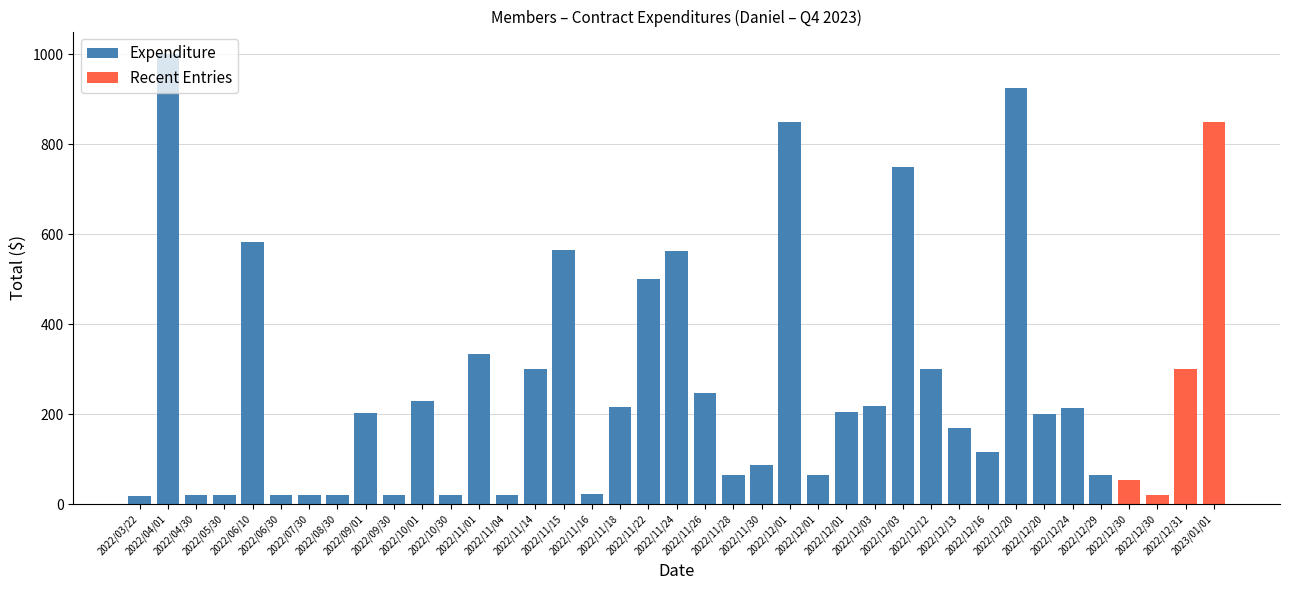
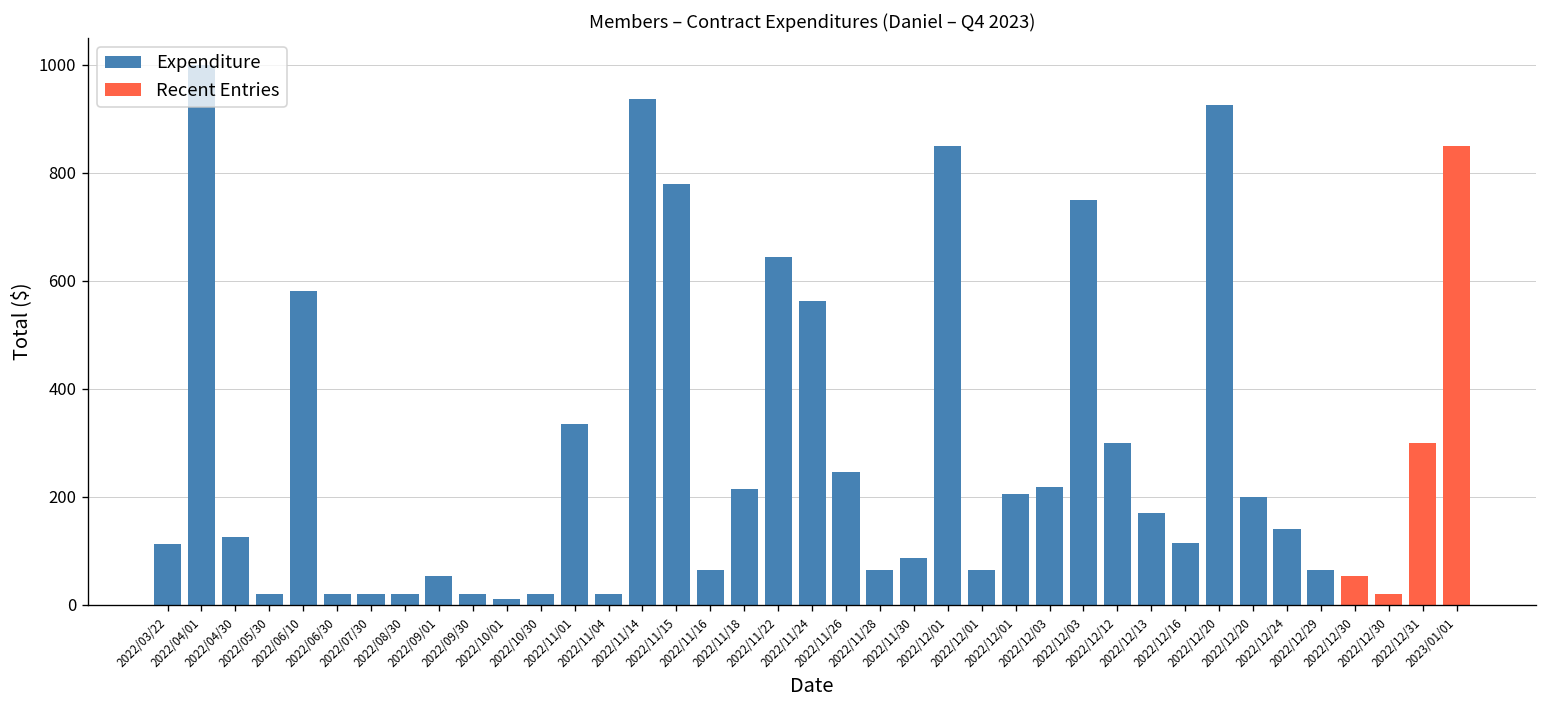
  {
    "Expenditure": {
-     "2022/03/22": 20,
-     "2022/04/30": 20,
+     "2022/03/22": 110,
+     "2022/04/30": 130,
      "2022/05/30": 20,
      "2022/06/10": 580,
      "2022/06/30": 20,
      "2022/07/30": 20,
      "2022/08/30": 20,
-     "2022/09/01": 200,
+     "2022/09/01": 50,
      "2022/09/30": 20,
-     "2022/10/01": 230,
+     "2022/10/01": 10,
      "2022/10/30": 20,
      "2022/11/01": 330,
      "2022/11/04": 20,
-     "2022/11/14": 300,
-     "2022/11/15": 570,
-     "2022/11/16": 20,
+     "2022/11/14": 940,
+     "2022/11/15": 780,
+     "2022/11/16": 70,
      "2022/11/18": 220,
-     "2022/11/22": 500,
+     "2022/11/22": 640,
      "2022/11/24": 560,
      "2022/11/26": 250,
      "2022/11/28": 70,
      "2022/11/30": 90,
      "2022/12/12": 300,
      "2022/12/13": 170,
      "2022/12/16": 110,
-     "2022/12/24": 210,
+     "2022/12/24": 140,
      "2022/12/29": 70
    },
    "Recent Entries": {
      "2022/12/31": 300,
      "2023/01/01": 850
    }
  }
